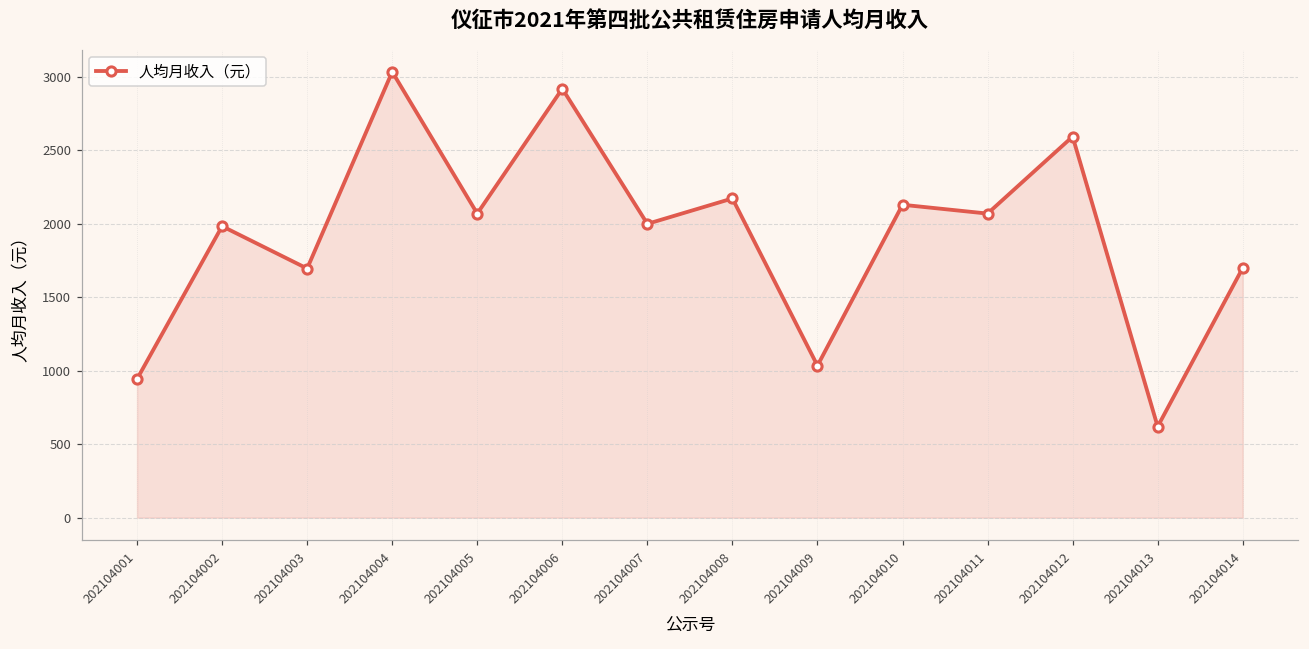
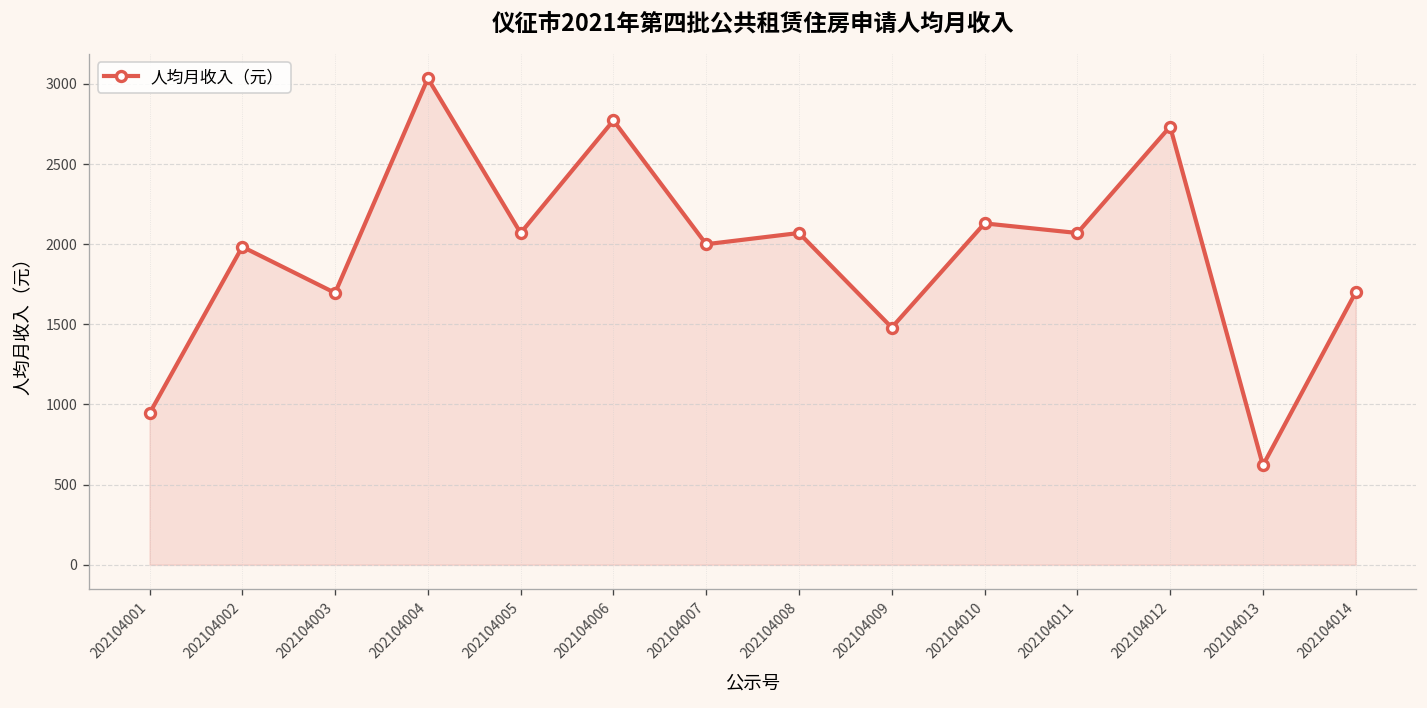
  {
    "202104001": 940,
    "202104002": 1980,
    "202104003": 1700,
    "202104004": 3040,
    "202104005": 2070,
-   "202104006": 2920,
+   "202104006": 2770,
    "202104007": 2000,
-   "202104008": 2170,
-   "202104009": 1040,
+   "202104008": 2070,
+   "202104009": 1480,
    "202104010": 2130,
    "202104011": 2070,
-   "202104012": 2590,
+   "202104012": 2730,
    "202104013": 620,
    "202104014": 1700
  }
